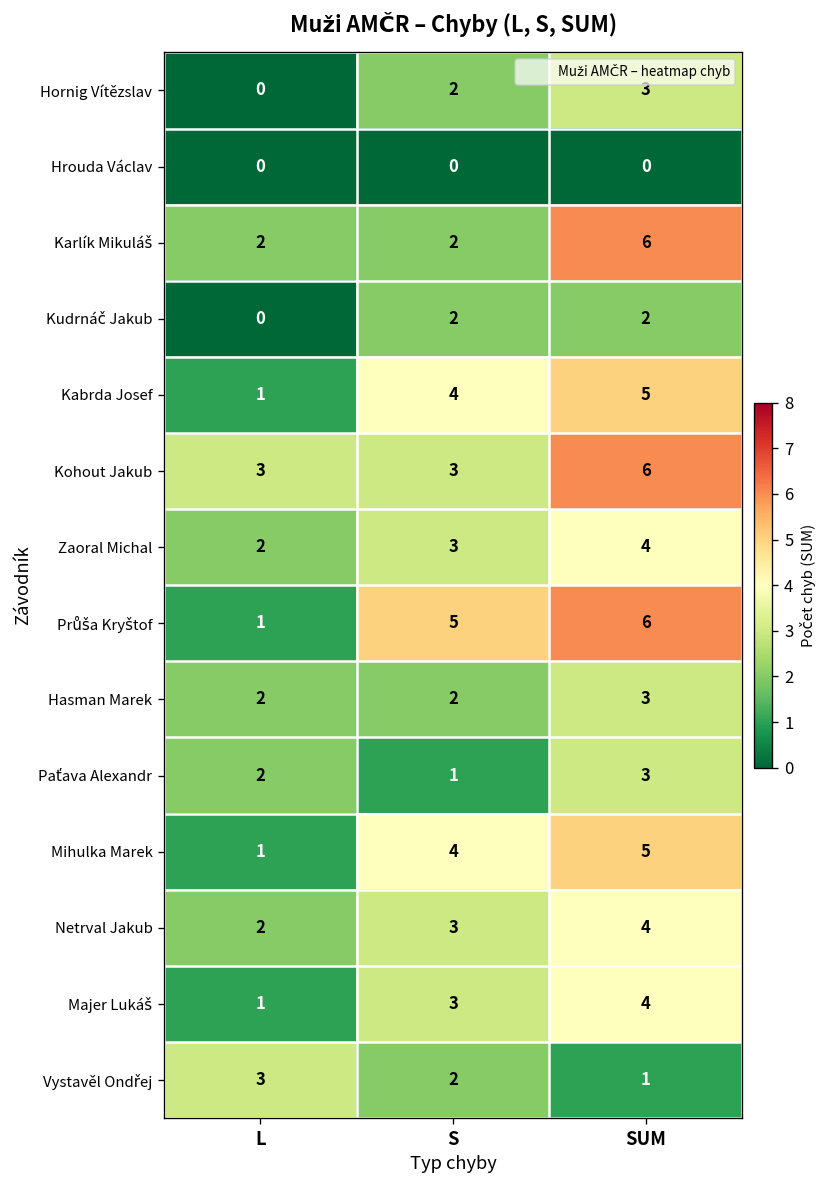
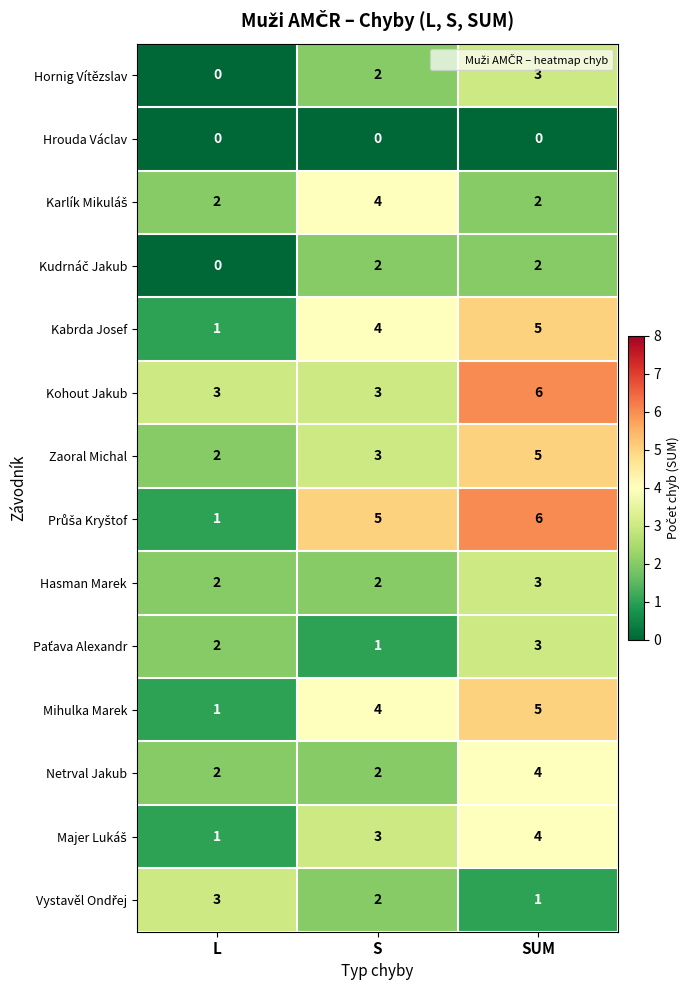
  {
    "Hornig Vítězslav": {
      "L": 0,
      "S": 2
    },
    "Hrouda Václav": {
      "L": 0,
      "S": 0,
      "SUM": 0
    },
    "Karlík Mikuláš": {
      "L": 2,
-     "S": 2,
-     "SUM": 6
+     "S": 4,
+     "SUM": 2
    },
    "Kudrnáč Jakub": {
      "L": 0,
      "S": 2,
      "SUM": 2
    },
    "Kabrda Josef": {
      "L": 1,
      "S": 4,
      "SUM": 5
    },
    "Kohout Jakub": {
      "L": 3,
      "S": 3,
      "SUM": 6
    },
    "Zaoral Michal": {
      "L": 2,
      "S": 3,
-     "SUM": 4
+     "SUM": 5
    },
    "Průša Kryštof": {
      "L": 1,
      "S": 5,
      "SUM": 6
    },
    "Hasman Marek": {
      "L": 2,
      "S": 2,
      "SUM": 3
    },
    "Paťava Alexandr": {
      "L": 2,
      "S": 1,
      "SUM": 3
    },
    "Mihulka Marek": {
      "L": 1,
      "S": 4,
      "SUM": 5
    },
    "Netrval Jakub": {
      "L": 2,
-     "S": 3,
+     "S": 2,
      "SUM": 4
    },
    "Majer Lukáš": {
      "L": 1,
      "S": 3,
      "SUM": 4
    },
    "Vystavěl Ondřej": {
      "L": 3,
      "S": 2,
      "SUM": 1
    }
  }
